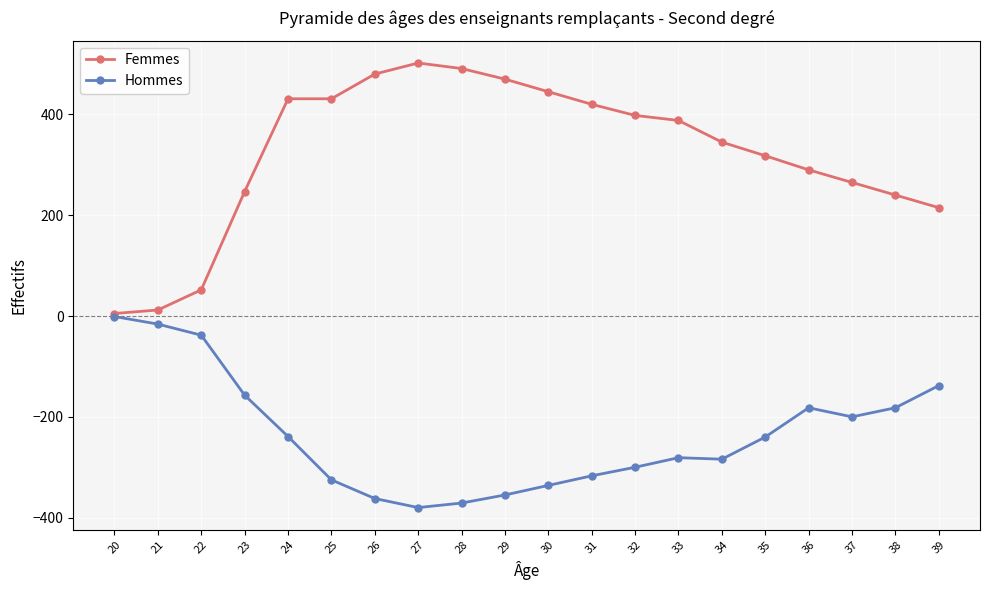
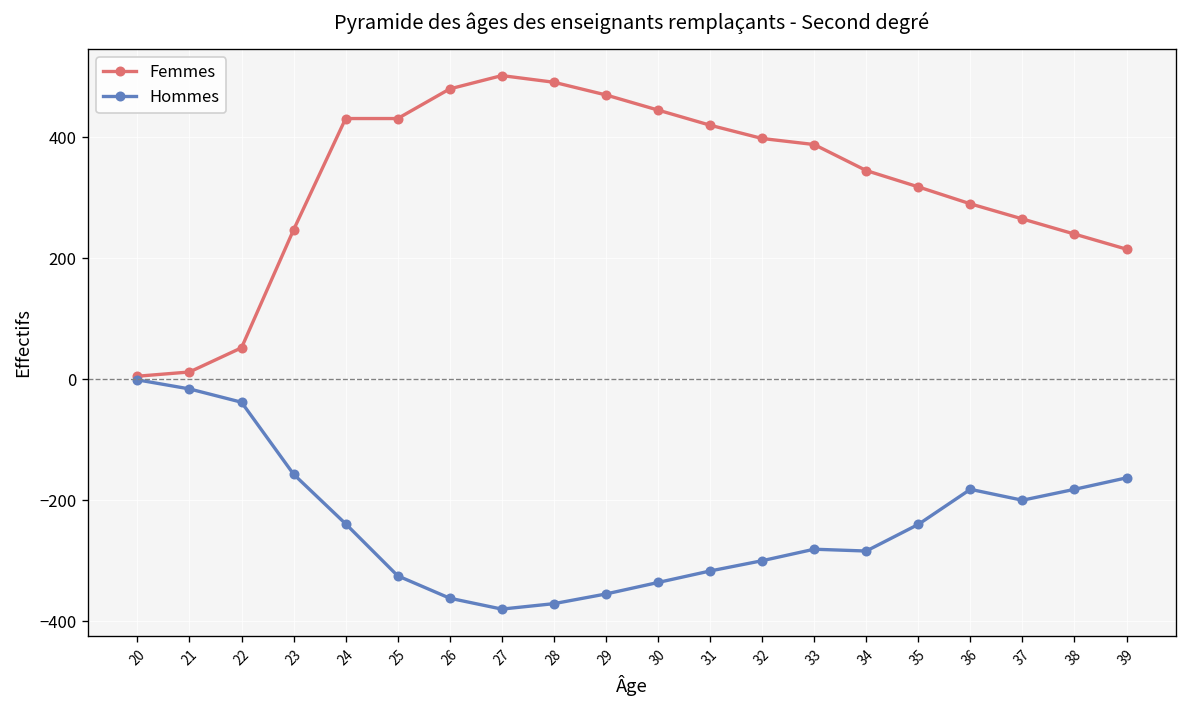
  {
    "Femmes": {
      "20": 10,
      "21": 10,
      "22": 50,
      "23": 250,
      "24": 430,
      "25": 430,
      "26": 480,
      "27": 500,
      "28": 490,
      "29": 470,
      "30": 450,
      "31": 420,
      "32": 400,
      "33": 390,
      "34": 350,
      "35": 320,
      "36": 290,
      "37": 270,
      "38": 240,
      "39": 220
    },
    "Hommes": {
      "20": 0,
      "21": -20,
      "22": -40,
      "23": -160,
      "24": -240,
      "25": -330,
      "26": -360,
      "27": -380,
      "28": -370,
      "29": -360,
      "30": -340,
      "31": -320,
      "32": -300,
      "33": -280,
      "34": -280,
      "35": -240,
      "36": -180,
      "37": -200,
      "38": -180,
-     "39": -140
+     "39": -160
    }
  }
